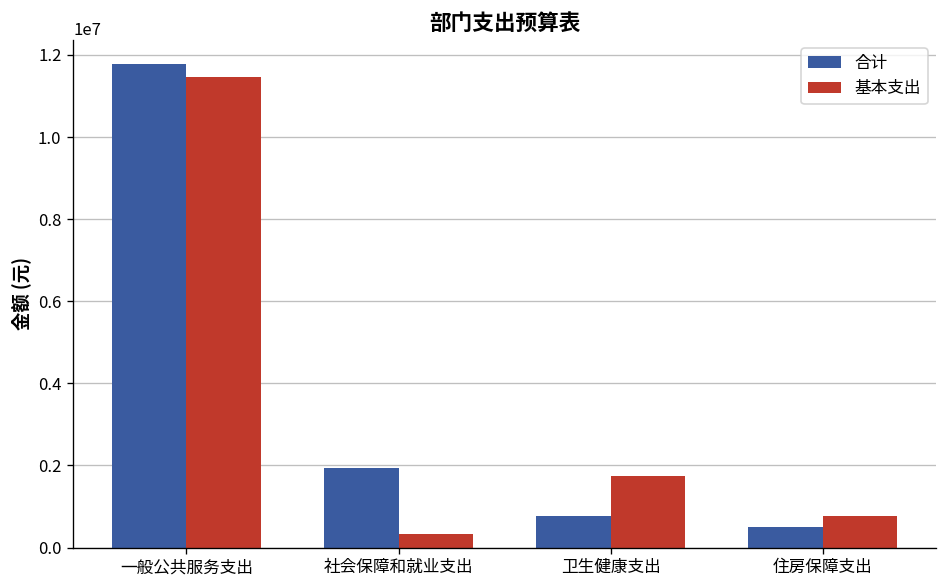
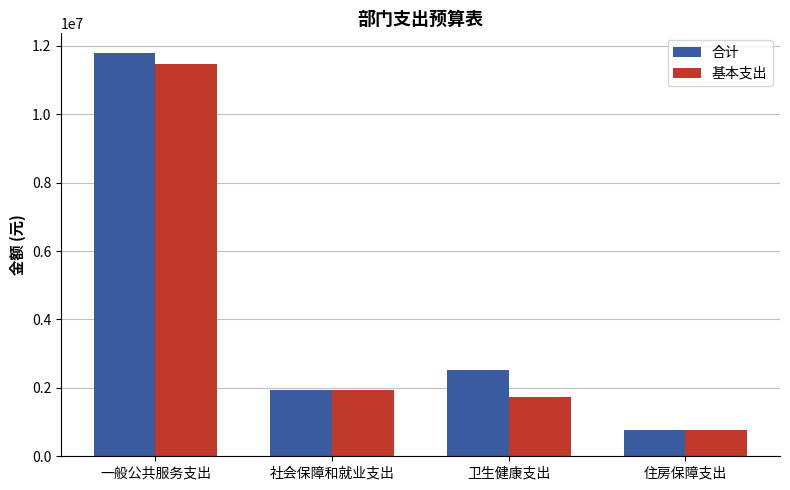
  {
    "合计": {
      "一般公共服务支出": 11800000,
      "社会保障和就业支出": 1900000,
-     "卫生健康支出": 800000,
-     "住房保障支出": 500000
+     "卫生健康支出": 2500000,
+     "住房保障支出": 800000
    },
    "基本支出": {
      "一般公共服务支出": 11500000,
-     "社会保障和就业支出": 300000,
+     "社会保障和就业支出": 1900000,
      "卫生健康支出": 1700000,
      "住房保障支出": 800000
    }
  }
